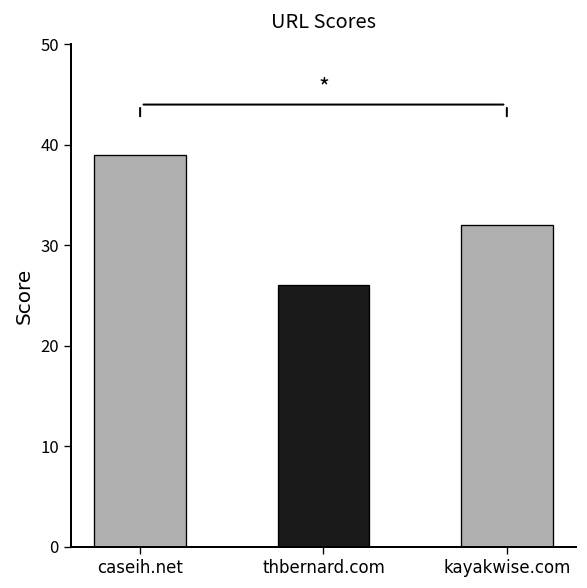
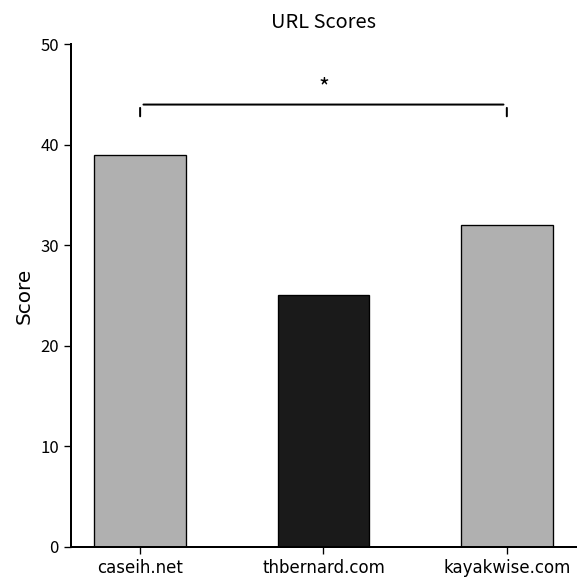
  {
    "caseih.net": 39,
-   "thbernard.com": 26,
+   "thbernard.com": 25,
    "kayakwise.com": 32
  }
